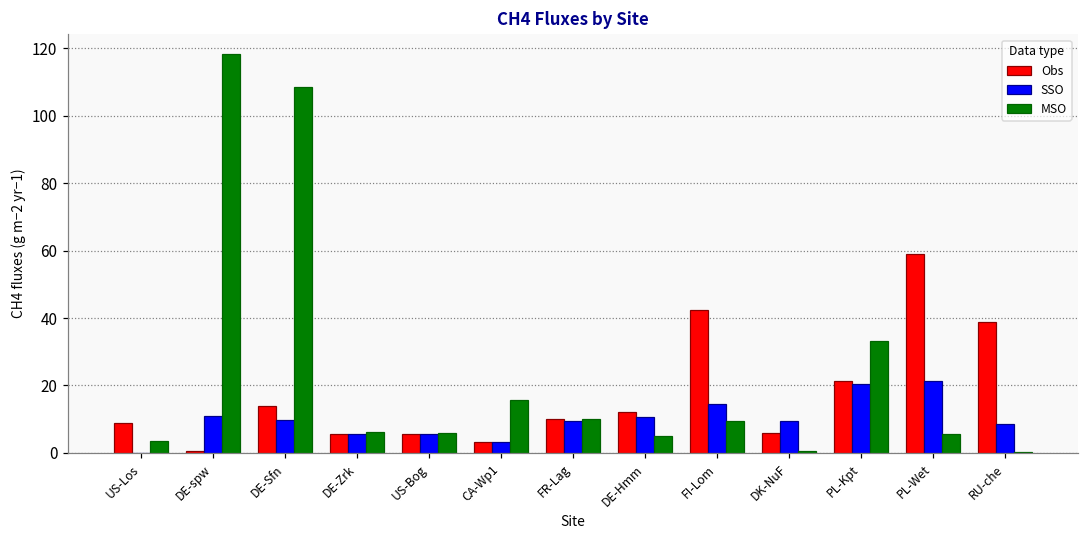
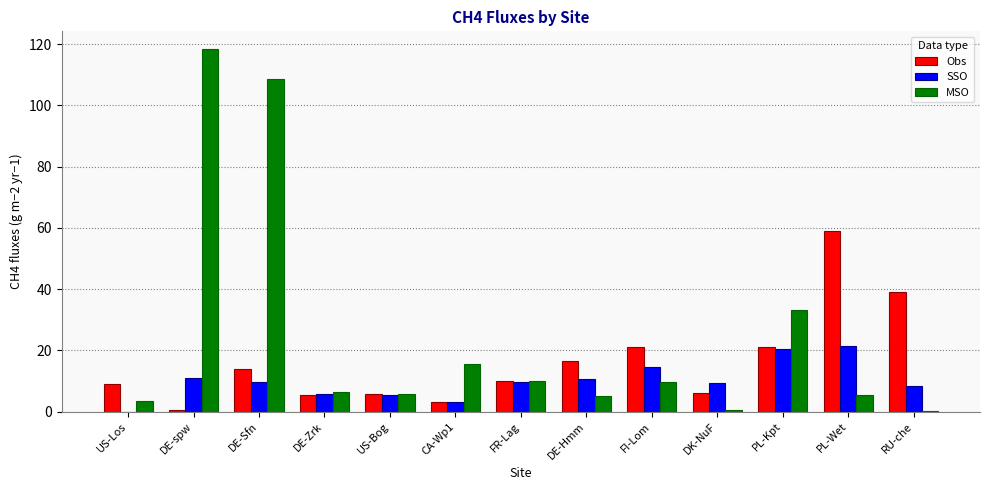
  {
    "Obs": {
      "US-Los": 9,
      "DE-Sfn": 14,
      "DE-Zrk": 6,
      "US-Bog": 6,
      "CA-Wp1": 3,
      "FR-Lag": 10,
-     "DE-Hmm": 12,
-     "FI-Lom": 43,
+     "DE-Hmm": 17,
+     "FI-Lom": 21,
      "DK-NuF": 6,
      "PL-Kpt": 21,
      "PL-Wet": 59,
      "RU-che": 39
    },
    "SSO": {
      "DE-spw": 11,
      "DE-Sfn": 10,
      "DE-Zrk": 6,
      "US-Bog": 5,
      "CA-Wp1": 3,
      "FR-Lag": 10,
      "DE-Hmm": 11,
      "FI-Lom": 14,
      "DK-NuF": 9,
      "PL-Kpt": 20,
      "PL-Wet": 21,
      "RU-che": 8
    },
    "MSO": {
      "US-Los": 4,
      "DE-spw": 118,
      "DE-Sfn": 109,
      "DE-Zrk": 6,
      "US-Bog": 6,
      "CA-Wp1": 16,
      "FR-Lag": 10,
      "DE-Hmm": 5,
      "FI-Lom": 10,
      "PL-Kpt": 33,
      "PL-Wet": 6
    }
  }
